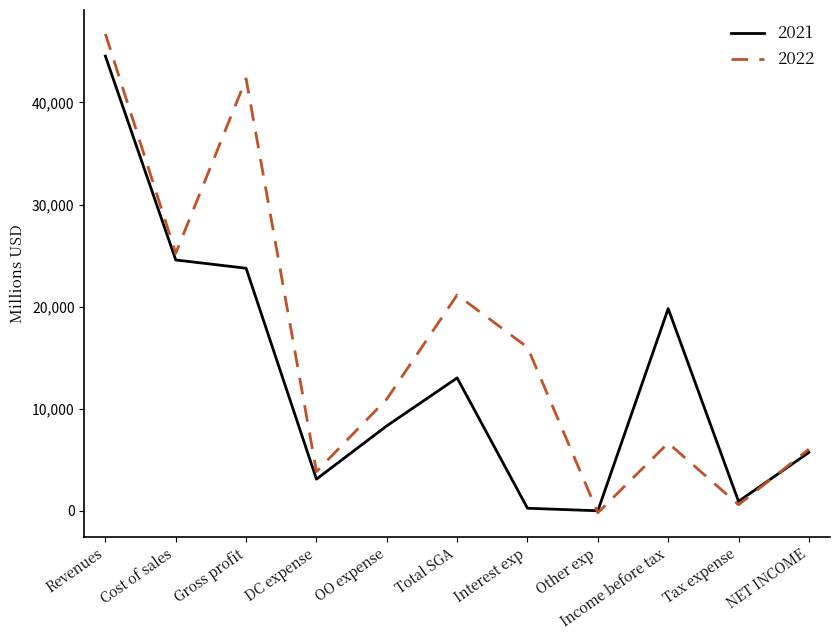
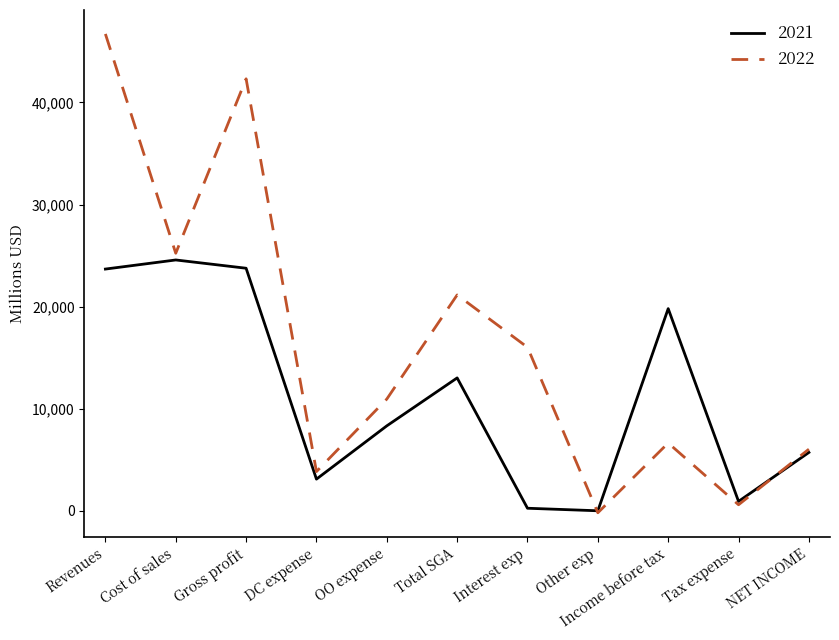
  {
    "2021": {
-     "Revenues": "44,500",
+     "Revenues": "23,700",
      "Cost of sales": "24,600",
      "Gross profit": "23,800",
      "DC expense": "3,100",
      "OO expense": "8,300",
      "Total SGA": "13,000",
      "Interest exp": "300",
      "Income before tax": "19,800",
      "Tax expense": "900",
      "NET INCOME": "5,700"
    },
    "2022": {
      "Revenues": "46,700",
      "Cost of sales": "25,200",
      "Gross profit": "42,300",
      "DC expense": "3,900",
      "OO expense": "11,000",
      "Total SGA": "21,200",
      "Interest exp": "16,000",
      "Income before tax": "6,700",
      "Tax expense": "600",
      "NET INCOME": "6,000"
    }
  }
